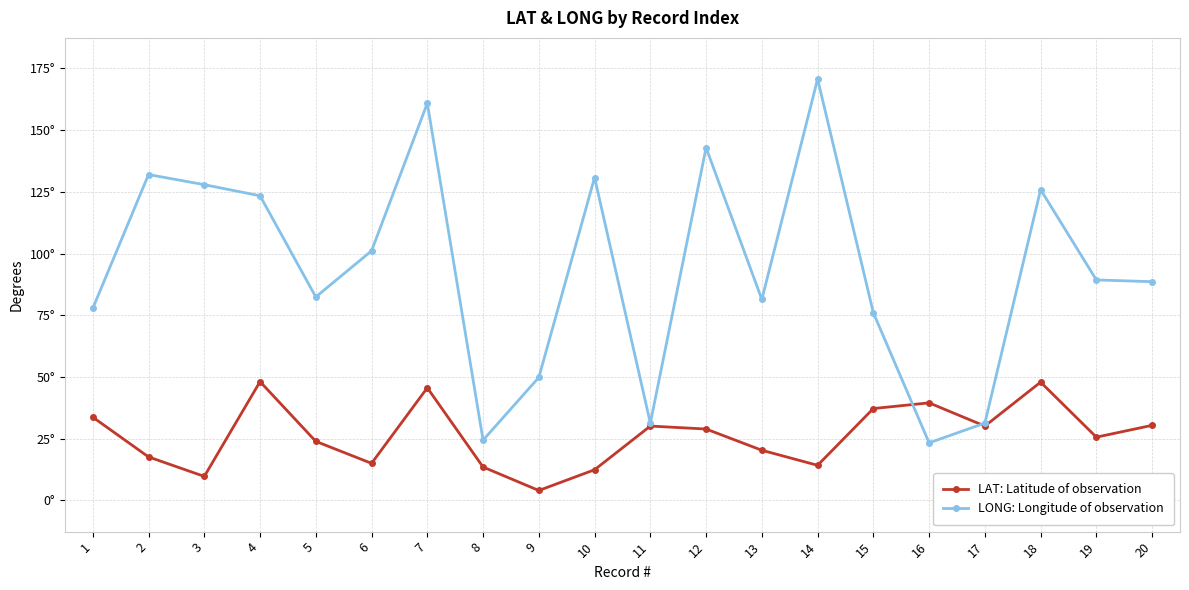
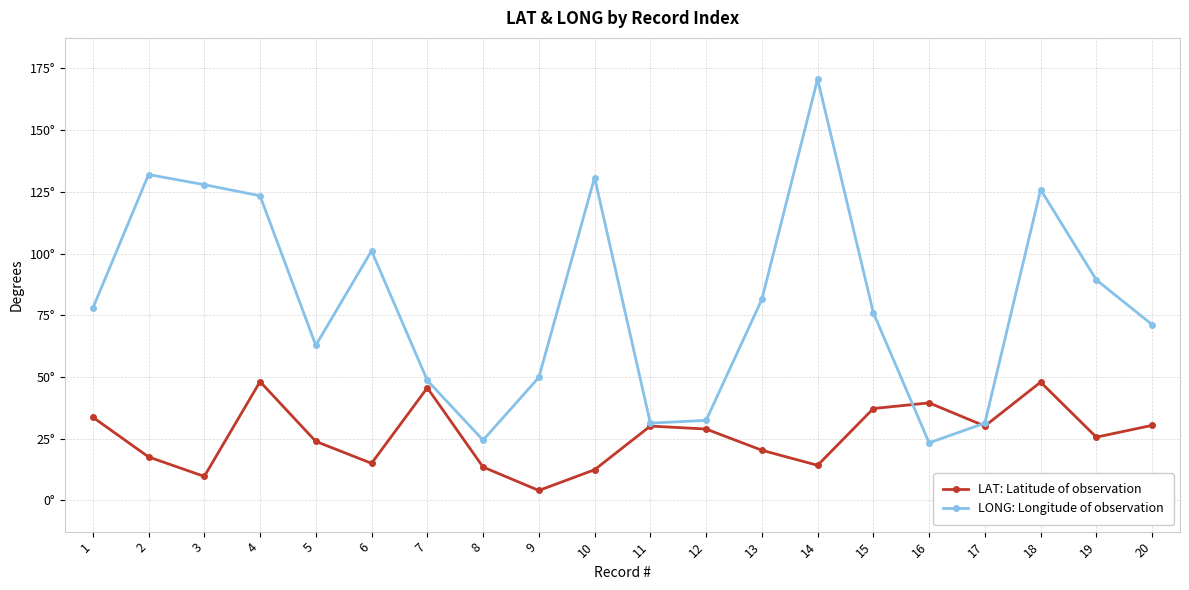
  {
    "LAT: Latitude of observation": {
      "1": "34°",
      "2": "18°",
      "3": "10°",
      "4": "48°",
      "5": "24°",
      "6": "15°",
      "7": "46°",
      "8": "14°",
      "9": "4°",
      "10": "12°",
      "11": "30°",
      "12": "29°",
      "13": "20°",
      "14": "14°",
      "15": "37°",
      "16": "40°",
      "17": "30°",
      "18": "48°",
      "19": "26°",
      "20": "30°"
    },
    "LONG: Longitude of observation": {
      "1": "78°",
      "2": "132°",
      "3": "128°",
      "4": "123°",
-     "5": "82°",
+     "5": "63°",
      "6": "101°",
-     "7": "161°",
+     "7": "49°",
      "8": "24°",
      "9": "50°",
      "10": "131°",
      "11": "31°",
-     "12": "143°",
+     "12": "32°",
      "13": "81°",
      "14": "171°",
      "15": "76°",
      "16": "23°",
      "17": "31°",
      "18": "126°",
      "19": "89°",
-     "20": "89°"
+     "20": "71°"
    }
  }
